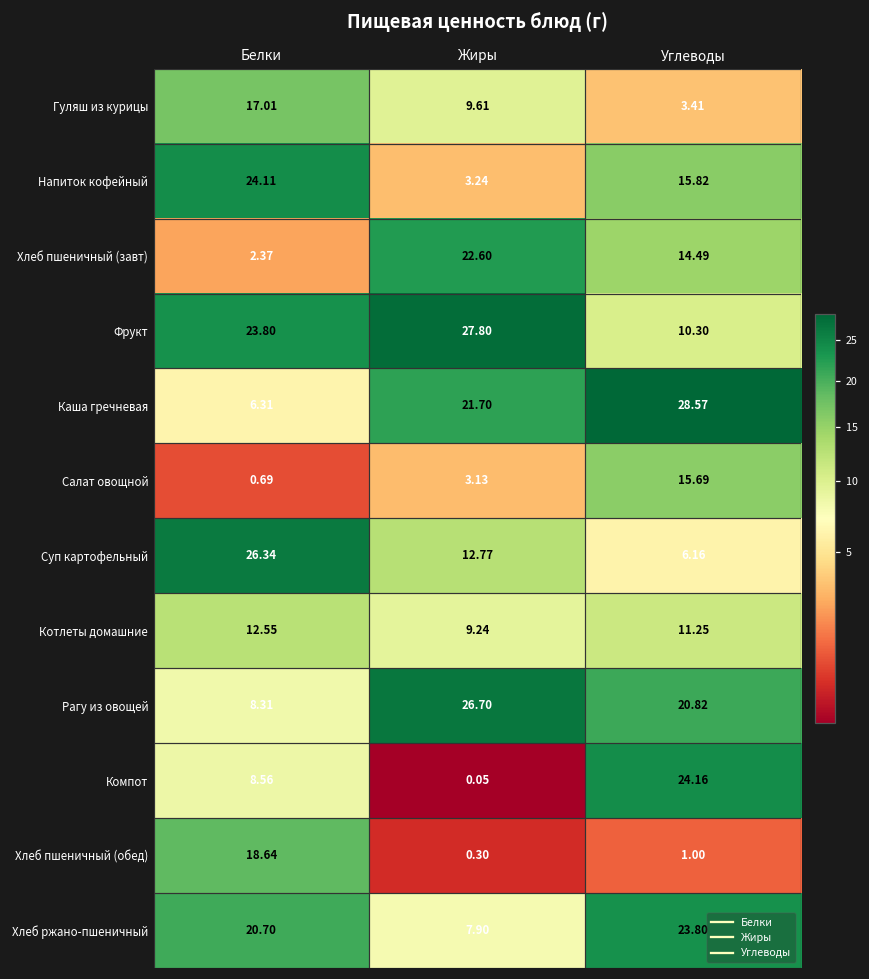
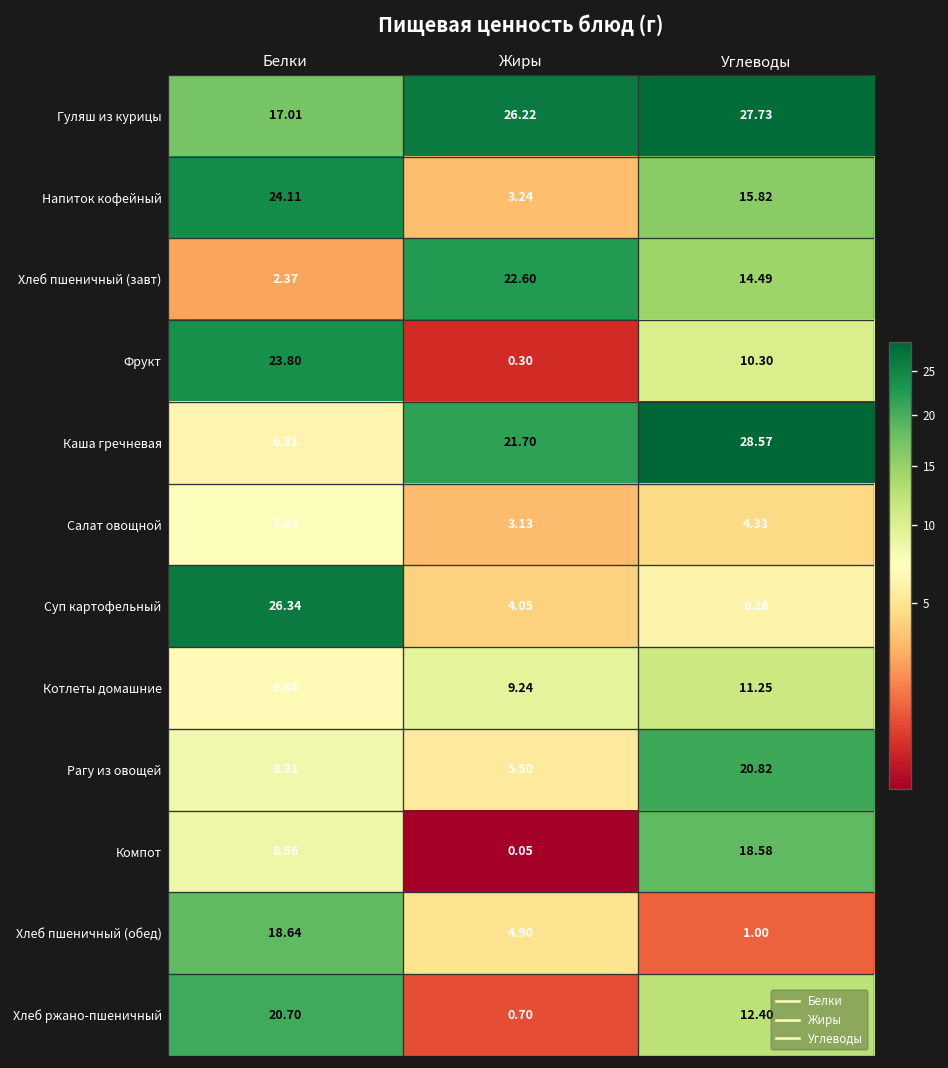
  {
    "Гуляш из курицы": {
      "Белки": 17.01,
-     "Жиры": 9.61,
-     "Углеводы": 3.41
+     "Жиры": 26.22,
+     "Углеводы": 27.73
    },
    "Напиток кофейный": {
      "Белки": 24.11,
      "Жиры": 3.24,
      "Углеводы": 15.82
    },
    "Хлеб пшеничный (завт)": {
      "Белки": 2.37,
      "Жиры": 22.60,
      "Углеводы": 14.49
    },
    "Фрукт": {
      "Белки": 23.80,
-     "Жиры": 27.80,
+     "Жиры": 0.30,
      "Углеводы": 10.30
    },
    "Каша гречневая": {
      "Белки": 6.31,
      "Жиры": 21.70,
      "Углеводы": 28.57
    },
    "Салат овощной": {
-     "Белки": 0.69,
+     "Белки": 7.32,
      "Жиры": 3.13,
-     "Углеводы": 15.69
+     "Углеводы": 4.33
    },
    "Суп картофельный": {
      "Белки": 26.34,
-     "Жиры": 12.77,
+     "Жиры": 4.05,
      "Углеводы": 6.16
    },
    "Котлеты домашние": {
-     "Белки": 12.55,
+     "Белки": 6.64,
      "Жиры": 9.24,
      "Углеводы": 11.25
    },
    "Рагу из овощей": {
      "Белки": 8.31,
-     "Жиры": 26.70,
+     "Жиры": 5.50,
      "Углеводы": 20.82
    },
    "Компот": {
      "Белки": 8.56,
      "Жиры": 0.05,
-     "Углеводы": 24.16
+     "Углеводы": 18.58
    },
    "Хлеб пшеничный (обед)": {
      "Белки": 18.64,
-     "Жиры": 0.30,
+     "Жиры": 4.90,
      "Углеводы": 1.00
    },
    "Хлеб ржано-пшеничный": {
      "Белки": 20.70,
-     "Жиры": 7.90,
-     "Углеводы": 23.80
+     "Жиры": 0.70,
+     "Углеводы": 12.40
    }
  }
